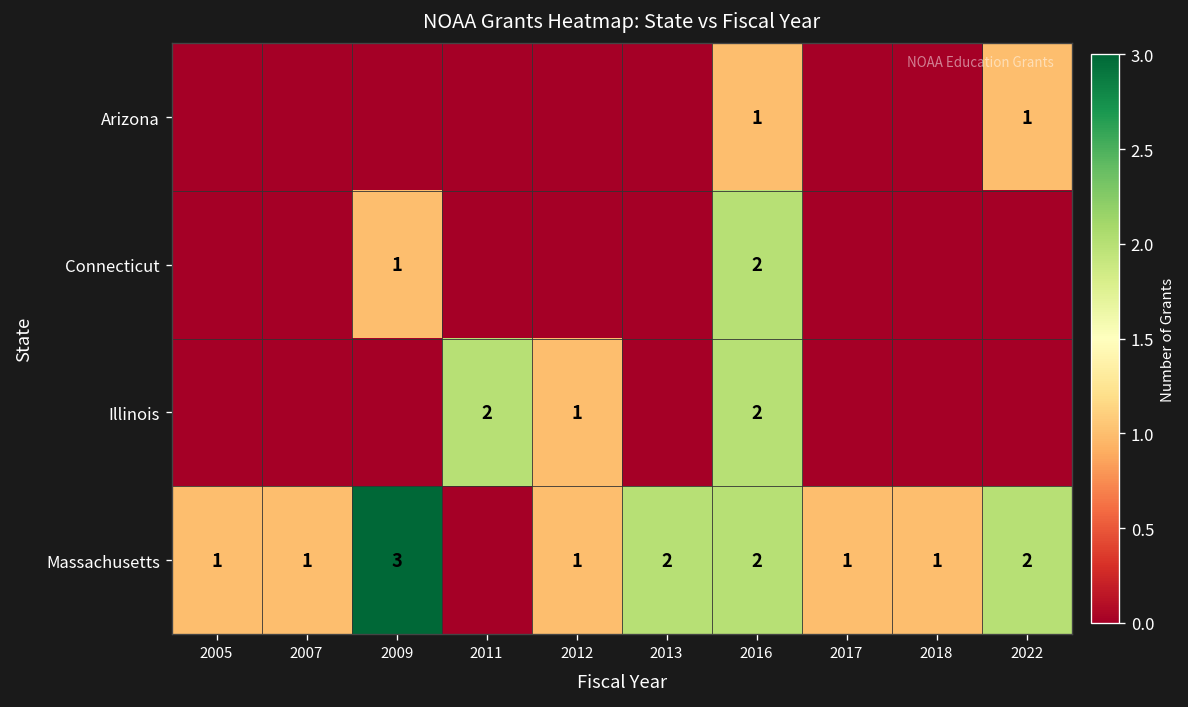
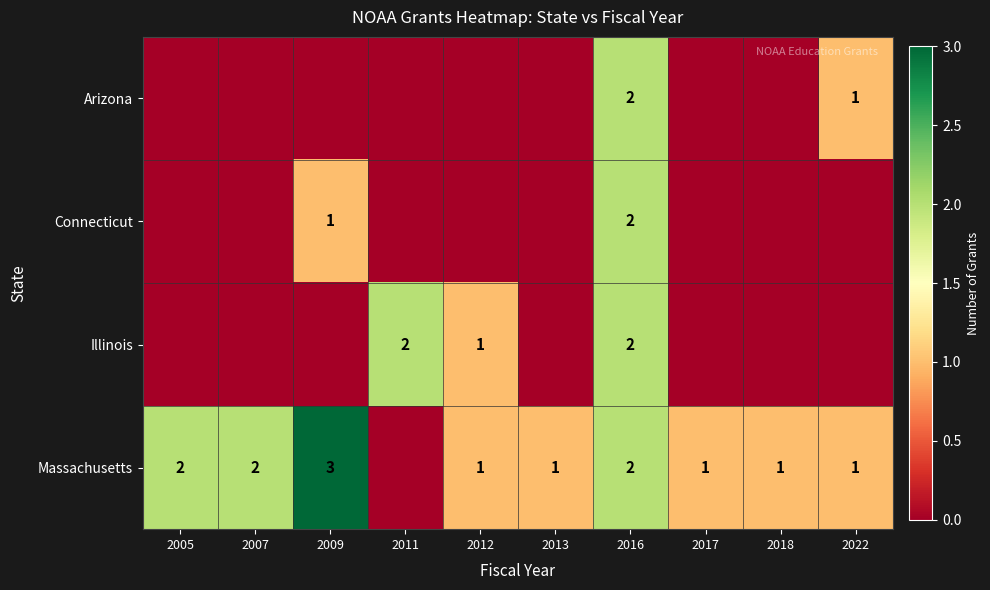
  {
    "Arizona": {
-     "2016": 1,
+     "2016": 2,
      "2022": 1
    },
    "Connecticut": {
      "2009": 1,
      "2016": 2
    },
    "Illinois": {
      "2011": 2,
      "2012": 1,
      "2016": 2
    },
    "Massachusetts": {
-     "2005": 1,
-     "2007": 1,
+     "2005": 2,
+     "2007": 2,
      "2009": 3,
      "2012": 1,
-     "2013": 2,
+     "2013": 1,
      "2016": 2,
      "2017": 1,
      "2018": 1,
-     "2022": 2
+     "2022": 1
    }
  }
